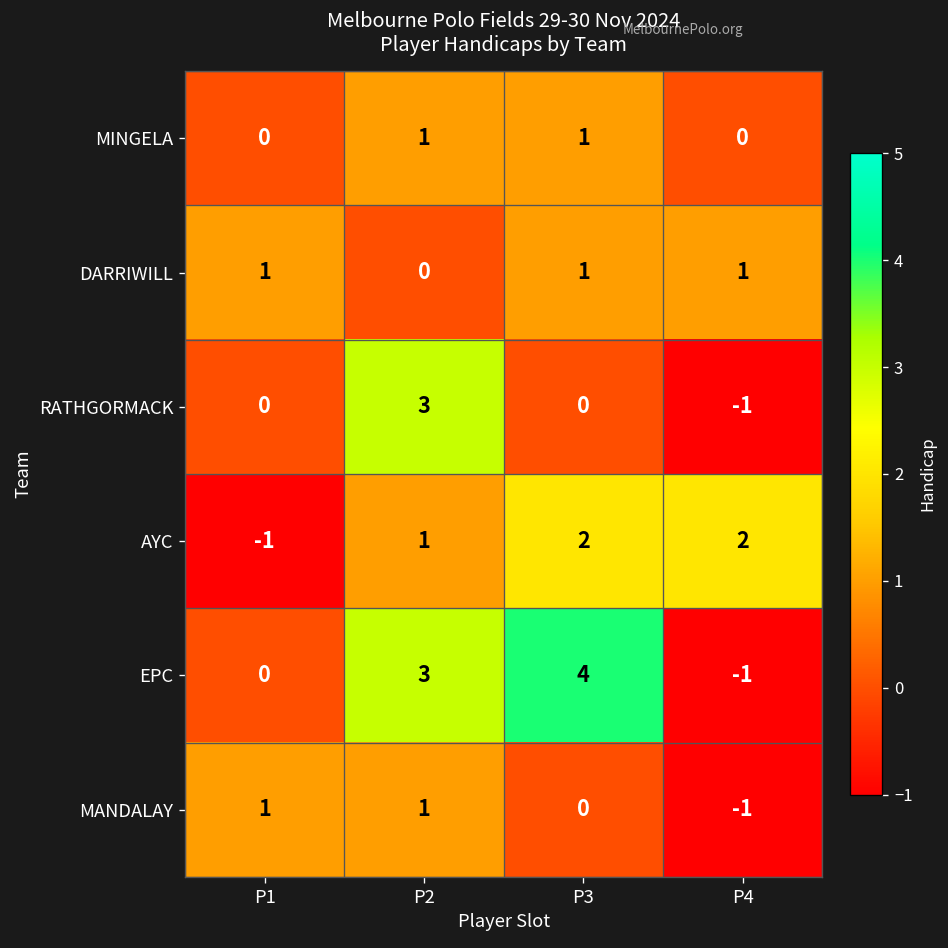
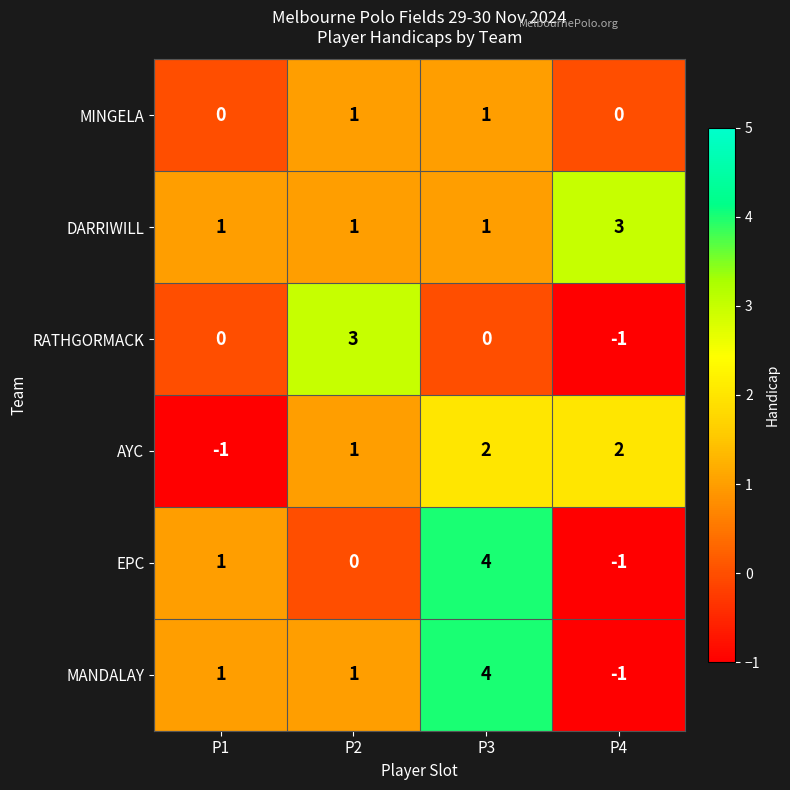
  {
    "MINGELA": {
      "P1": 0,
      "P2": 1,
      "P3": 1,
      "P4": 0
    },
    "DARRIWILL": {
      "P1": 1,
-     "P2": 0,
+     "P2": 1,
      "P3": 1,
-     "P4": 1
+     "P4": 3
    },
    "RATHGORMACK": {
      "P1": 0,
      "P2": 3,
      "P3": 0,
      "P4": -1
    },
    "AYC": {
      "P1": -1,
      "P2": 1,
      "P3": 2,
      "P4": 2
    },
    "EPC": {
-     "P1": 0,
-     "P2": 3,
+     "P1": 1,
+     "P2": 0,
      "P3": 4,
      "P4": -1
    },
    "MANDALAY": {
      "P1": 1,
      "P2": 1,
-     "P3": 0,
+     "P3": 4,
      "P4": -1
    }
  }
